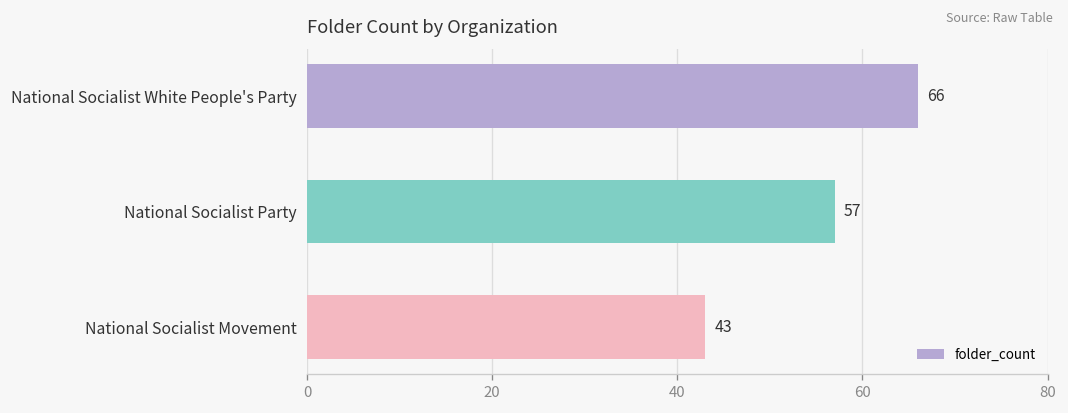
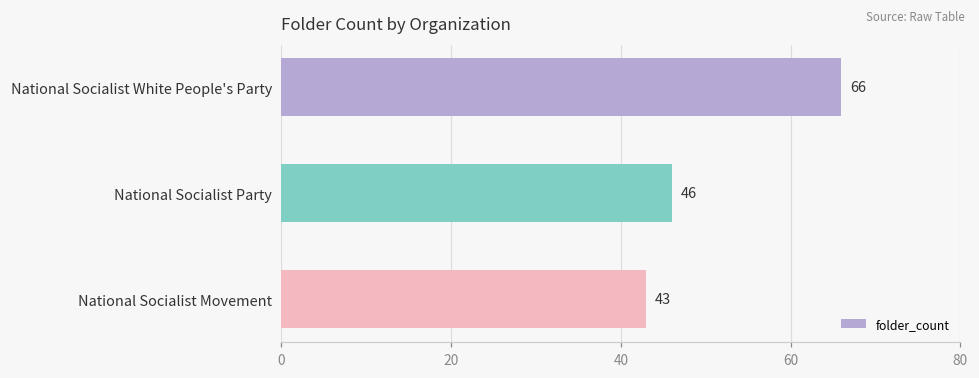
  {
    "National Socialist White People's Party": 66,
-   "National Socialist Party": 57,
+   "National Socialist Party": 46,
    "National Socialist Movement": 43
  }
